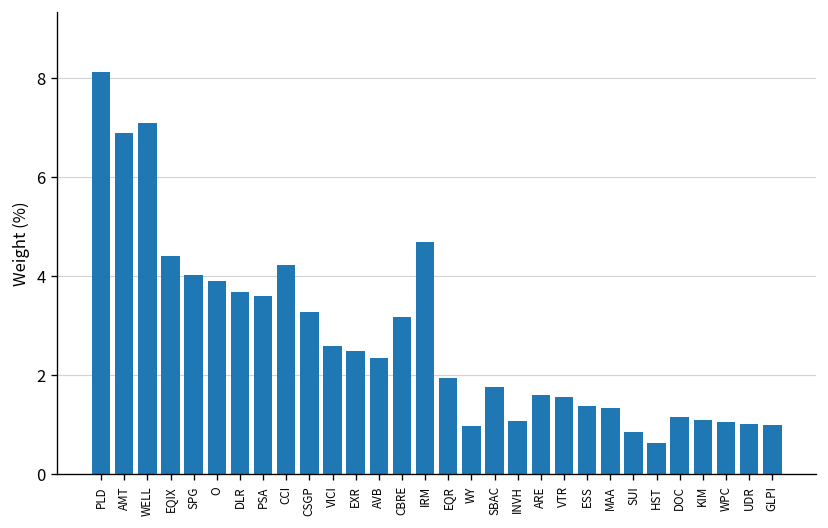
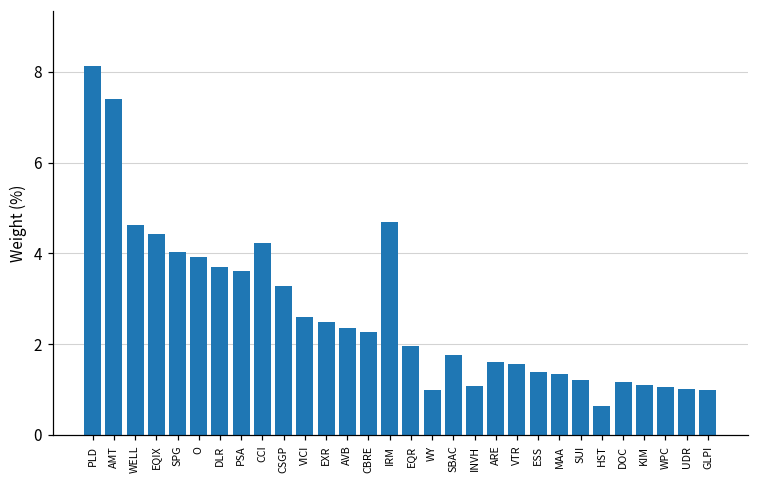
  {
    "PLD": 8.1,
-   "AMT": 6.9,
-   "WELL": 7.1,
+   "AMT": 7.4,
+   "WELL": 4.6,
    "EQIX": 4.4,
    "SPG": 4.0,
    "O": 3.9,
    "DLR": 3.7,
    "PSA": 3.6,
    "CCI": 4.2,
    "CSGP": 3.3,
    "VICI": 2.6,
    "EXR": 2.5,
    "AVB": 2.4,
-   "CBRE": 3.2,
+   "CBRE": 2.3,
    "IRM": 4.7,
    "EQR": 2.0,
    "WY": 1.0,
    "SBAC": 1.8,
    "INVH": 1.1,
    "ARE": 1.6,
    "VTR": 1.6,
    "ESS": 1.4,
    "MAA": 1.3,
-   "SUI": 0.9,
+   "SUI": 1.2,
    "HST": 0.6,
    "DOC": 1.2,
    "KIM": 1.1,
    "WPC": 1.1,
    "UDR": 1.0,
    "GLPI": 1.0
  }
